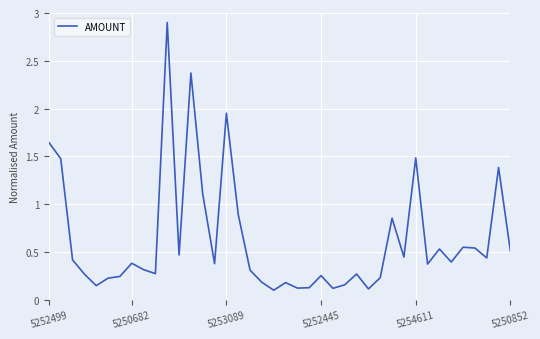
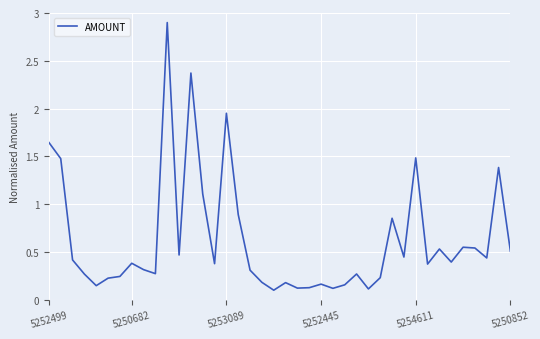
  {
    "5252499": 1.6,
    "5250682": 0.4,
    "5253089": 2.0,
-   "5252445": 0.3,
+   "5252445": 0.2,
    "5254611": 1.5,
    "5250852": 0.5
  }
